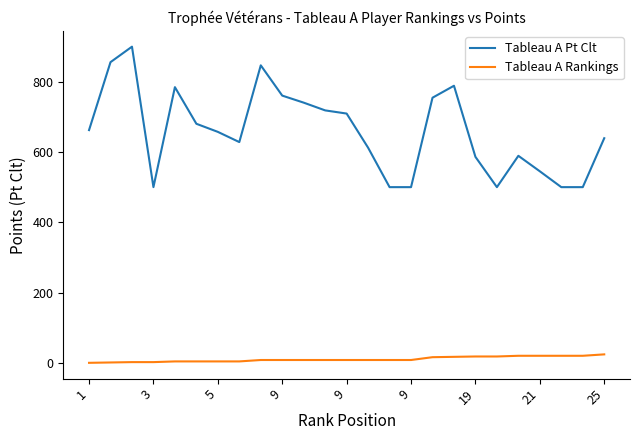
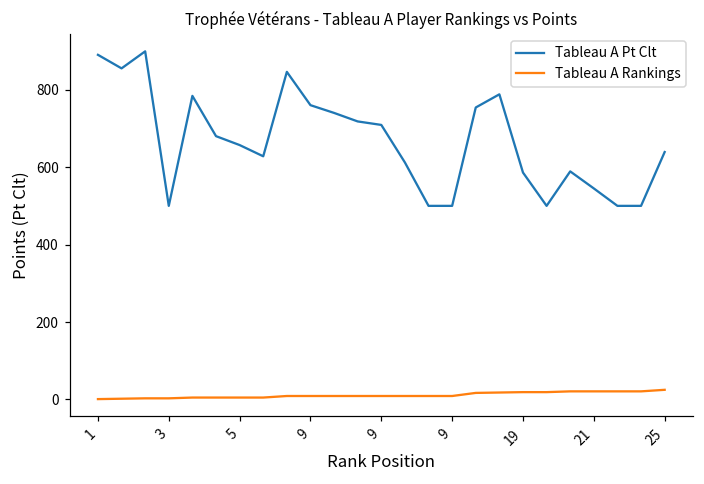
  {
    "Tableau A Pt Clt": {
-     "1": 660,
+     "1": 890,
      "25": 640
    },
    "Tableau A Rankings": {
      "1": 0,
      "25": 30
    }
  }
